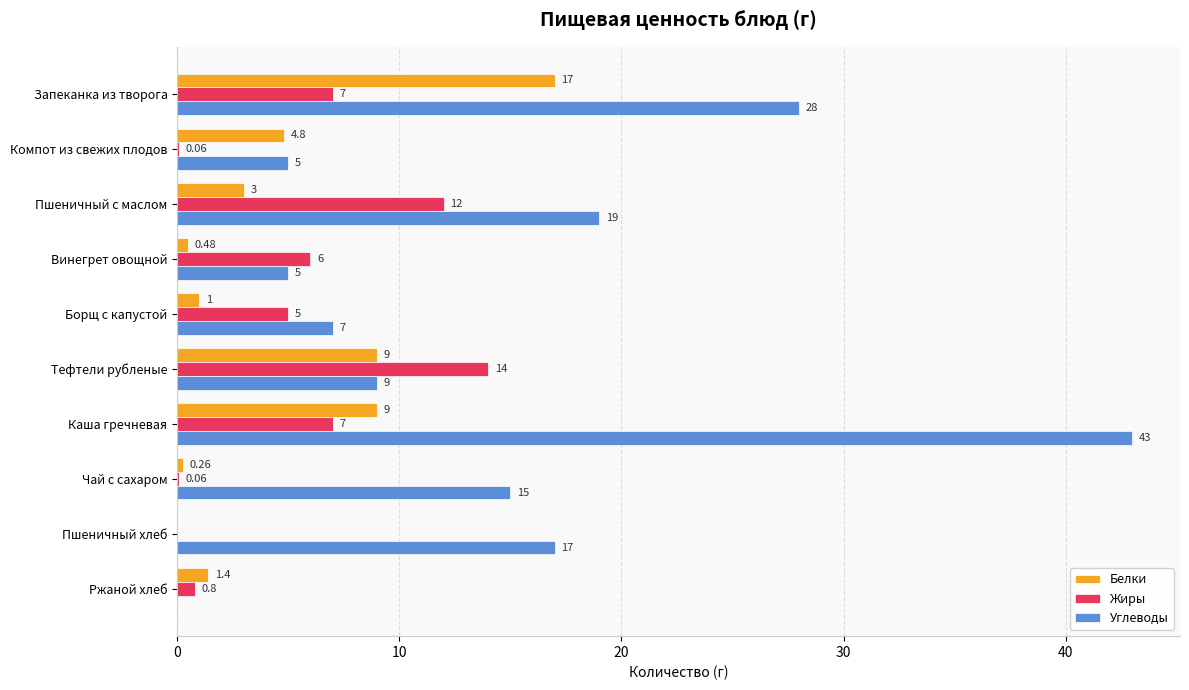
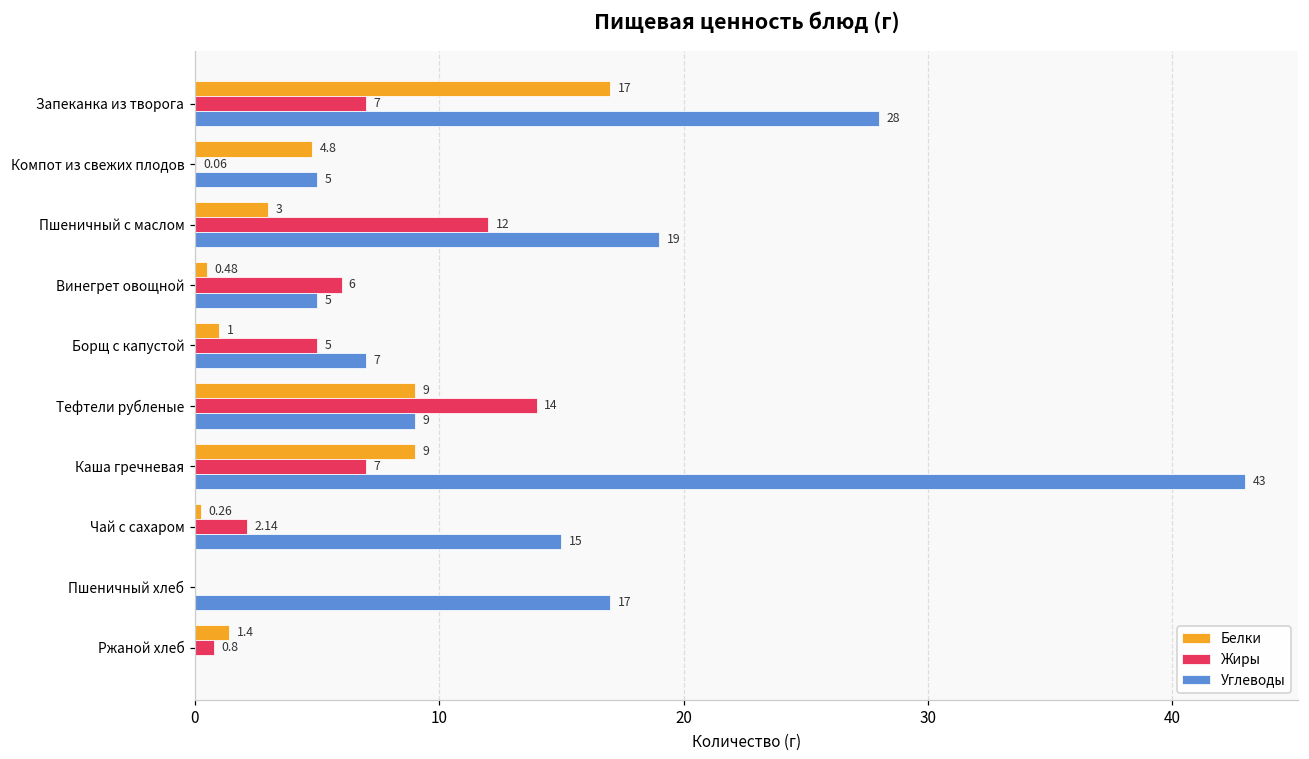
  {
    "Белки": {
      "Запеканка из творога": 17,
      "Компот из свежих плодов": 4.8,
      "Пшеничный с маслом": 3,
      "Винегрет овощной": 0.48,
      "Борщ с капустой": 1,
      "Тефтели рубленые": 9,
      "Каша гречневая": 9,
      "Чай с сахаром": 0.26,
      "Ржаной хлеб": 1.4
    },
    "Жиры": {
      "Запеканка из творога": 7,
      "Компот из свежих плодов": 0.06,
      "Пшеничный с маслом": 12,
      "Винегрет овощной": 6,
      "Борщ с капустой": 5,
      "Тефтели рубленые": 14,
      "Каша гречневая": 7,
-     "Чай с сахаром": 0.06,
+     "Чай с сахаром": 2.14,
      "Ржаной хлеб": 0.8
    },
    "Углеводы": {
      "Запеканка из творога": 28,
      "Компот из свежих плодов": 5,
      "Пшеничный с маслом": 19,
      "Винегрет овощной": 5,
      "Борщ с капустой": 7,
      "Тефтели рубленые": 9,
      "Каша гречневая": 43,
      "Чай с сахаром": 15,
      "Пшеничный хлеб": 17
    }
  }
